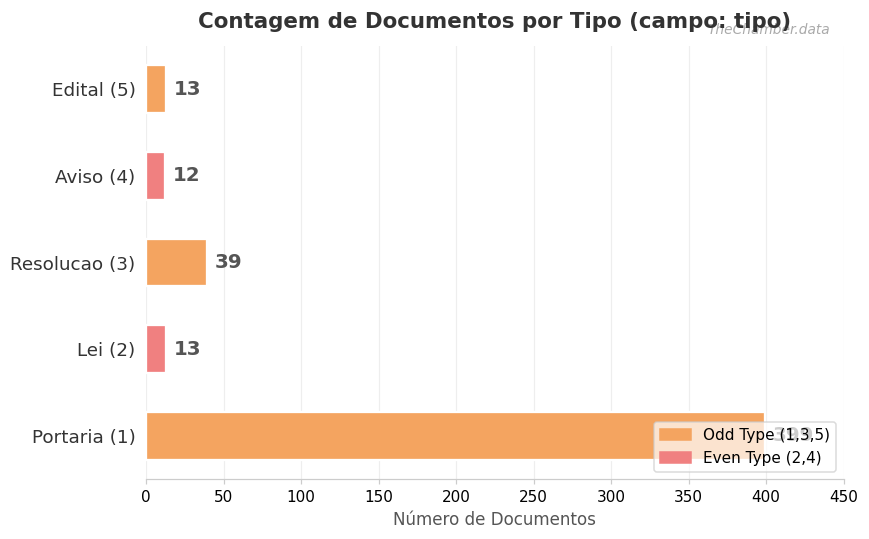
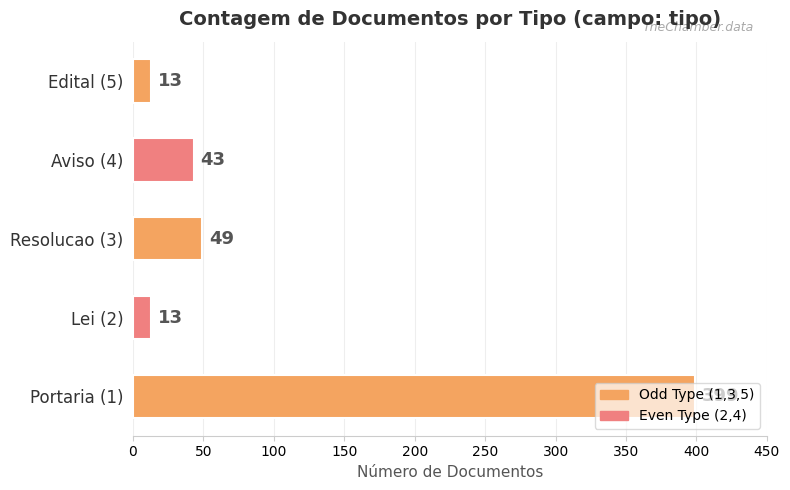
  {
    "Edital (5)": 13,
-   "Aviso (4)": 12,
-   "Resolucao (3)": 39,
+   "Aviso (4)": 43,
+   "Resolucao (3)": 49,
    "Lei (2)": 13
  }
